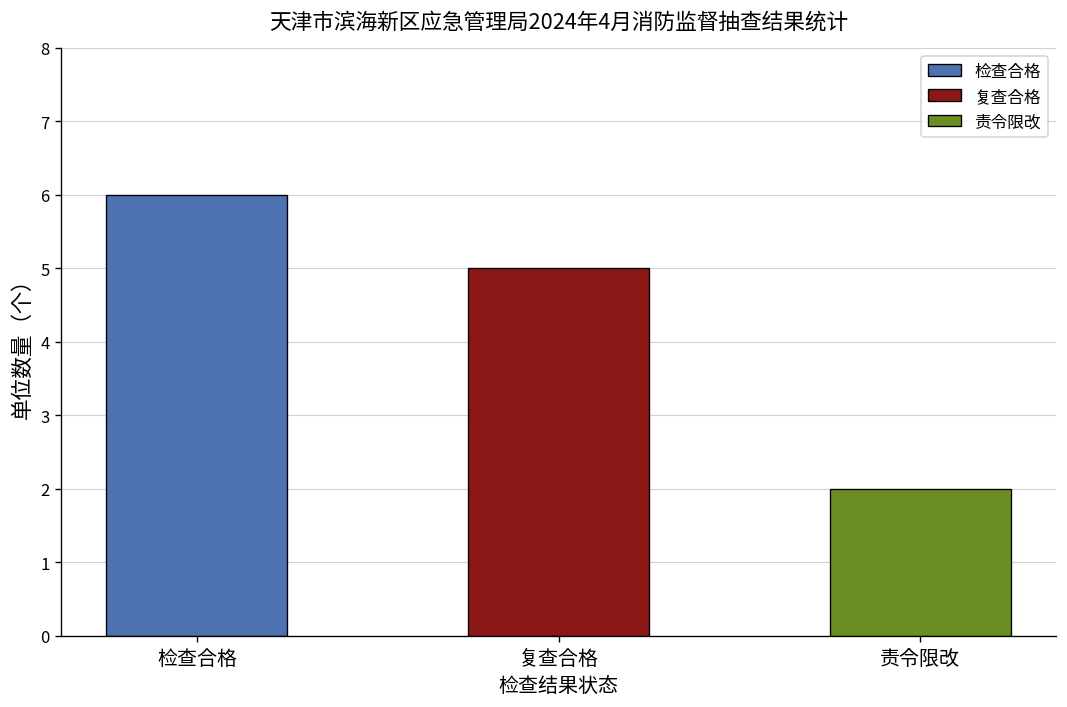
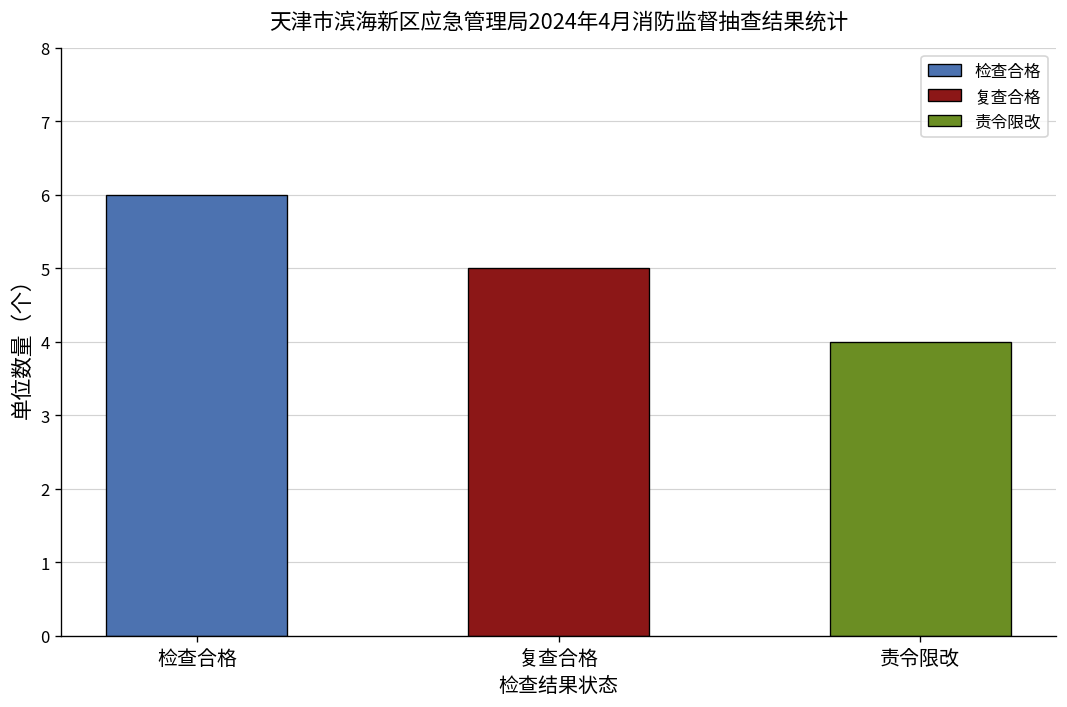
  {
    "检查合格": 6,
    "复查合格": 5,
-   "责令限改": 2
+   "责令限改": 4
  }
